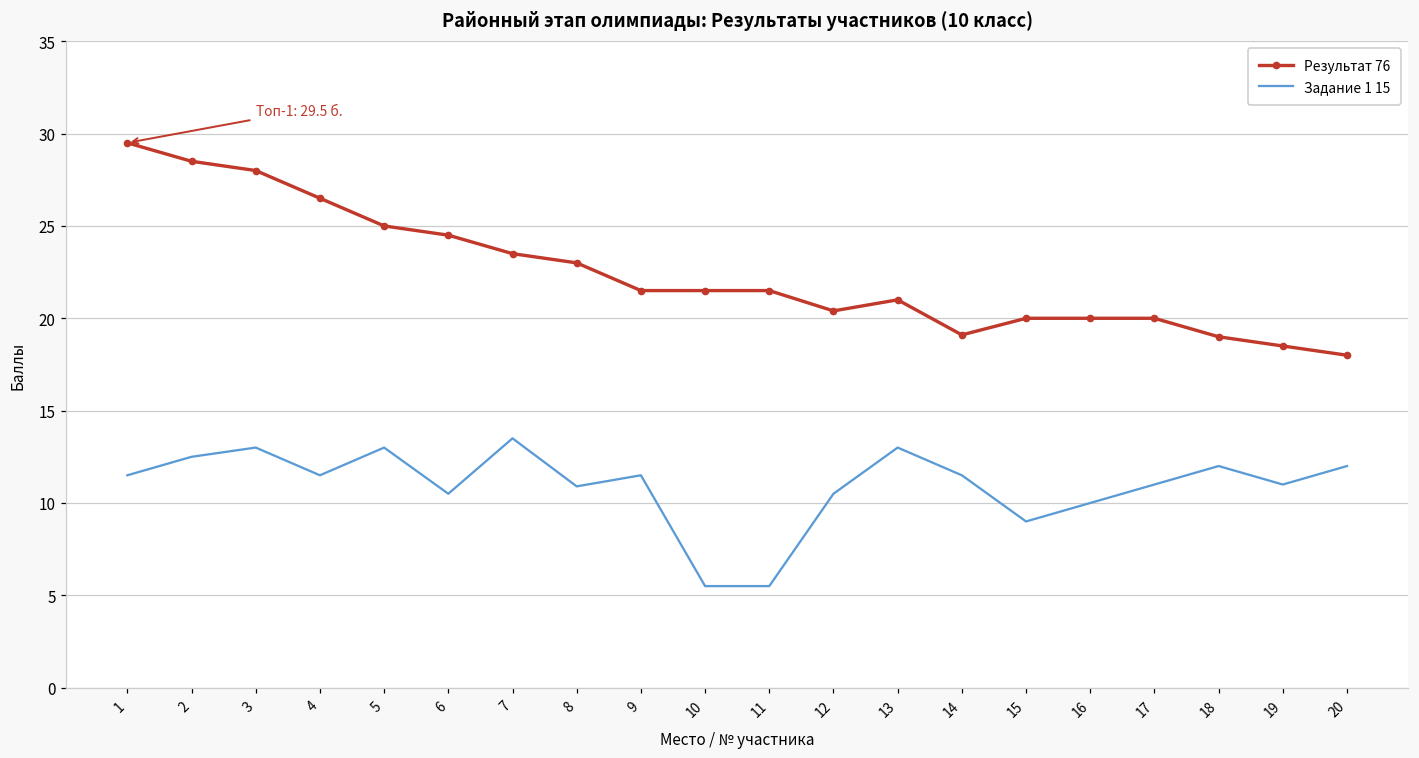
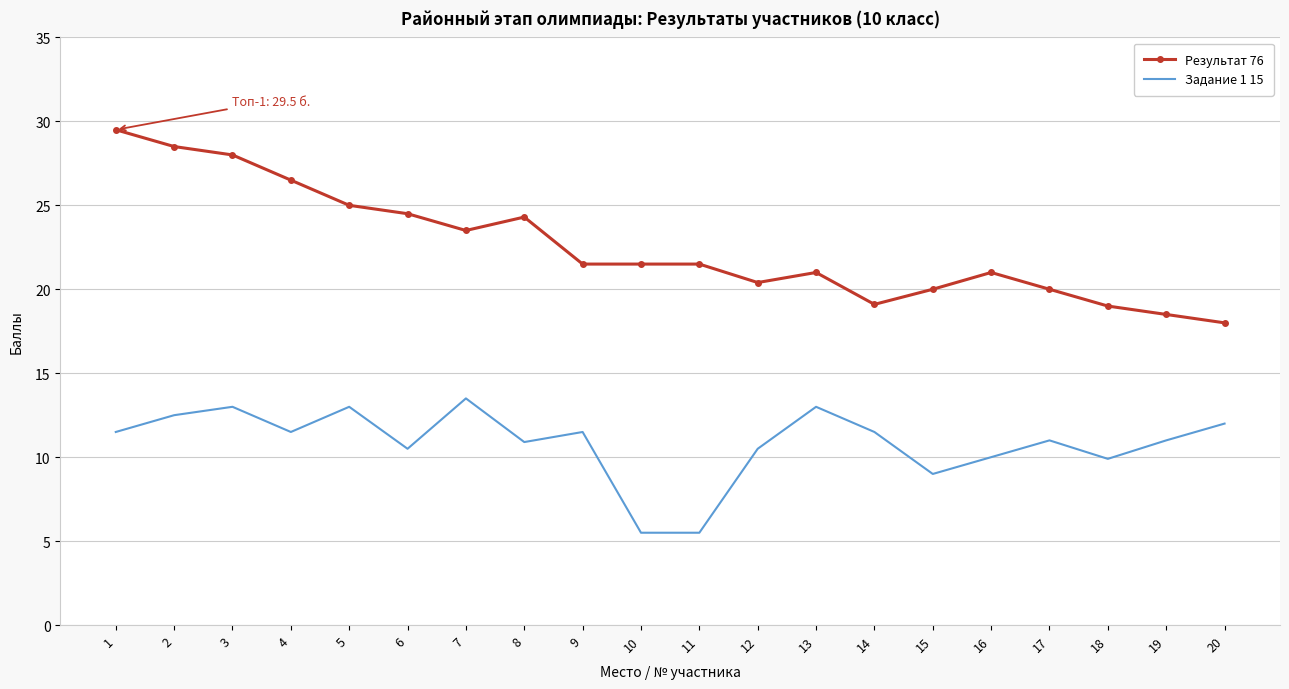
  {
    "Результат 76": {
      "2": 28.5,
      "3": 28.0,
      "4": 26.5,
      "5": 25.0,
      "6": 24.5,
      "7": 23.5,
-     "8": 23.0,
+     "8": 24.3,
      "9": 21.5,
      "10": 21.5,
      "11": 21.5,
      "12": 20.4,
      "13": 21.0,
      "14": 19.1,
      "15": 20.0,
-     "16": 20,
+     "16": 21,
      "17": 20.0,
      "18": 19.0,
      "19": 18.5,
      "20": 18.0
    },
    "Задание 1 15": {
      "1": 11.5,
      "2": 12.5,
      "3": 13.0,
      "4": 11.5,
      "5": 13.0,
      "6": 10.5,
      "7": 13.5,
      "8": 10.9,
      "9": 11.5,
      "10": 5.5,
      "11": 5.5,
      "12": 10.5,
      "13": 13.0,
      "14": 11.5,
      "15": 9.0,
      "16": 10.0,
      "17": 11.0,
-     "18": 12.0,
+     "18": 9.9,
      "19": 11.0,
      "20": 12.0
    }
  }
